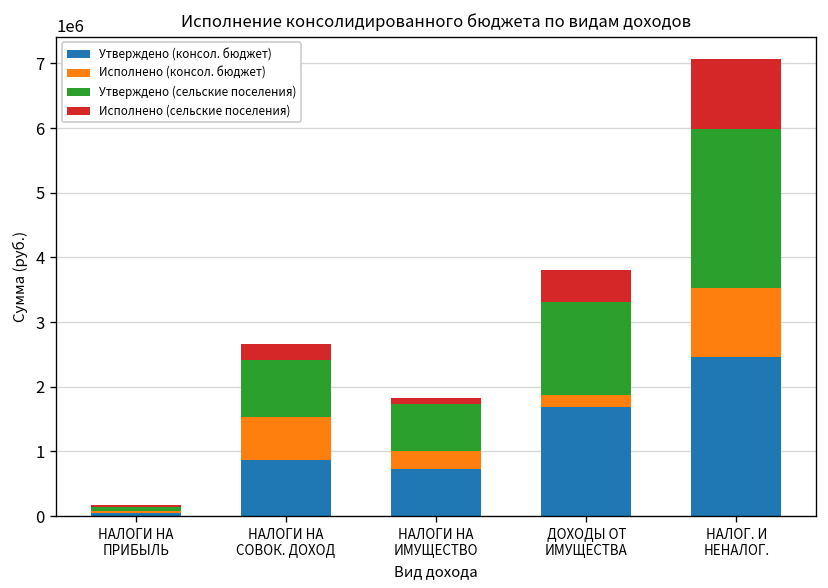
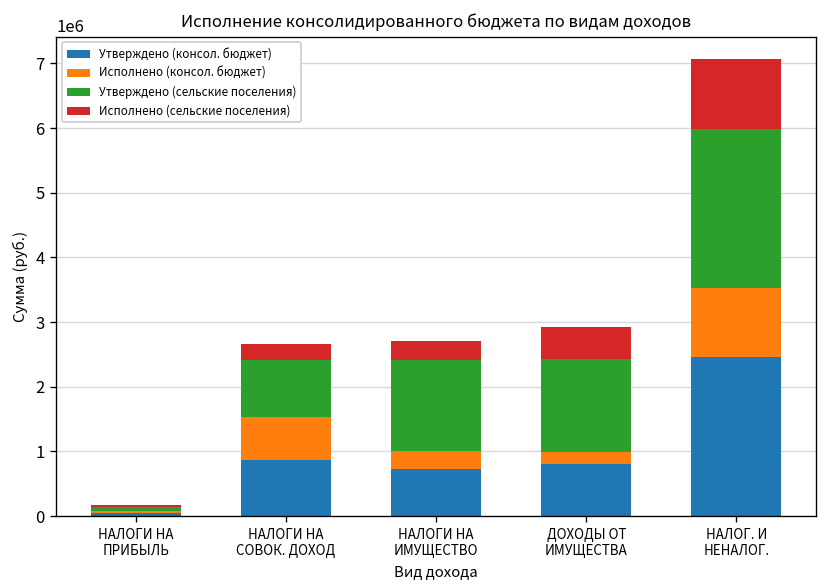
  {
    "Утверждено (консол. бюджет)": {
      "НАЛОГИ НА ПРИБЫЛЬ": 100000,
      "НАЛОГИ НА СОВОК. ДОХОД": 900000,
      "НАЛОГИ НА ИМУЩЕСТВО": 700000,
-     "ДОХОДЫ ОТ ИМУЩЕСТВА": 1700000,
+     "ДОХОДЫ ОТ ИМУЩЕСТВА": 800000,
      "НАЛОГ. И НЕНАЛОГ.": 2500000
    },
    "Исполнено (консол. бюджет)": {
      "НАЛОГИ НА СОВОК. ДОХОД": 700000,
      "НАЛОГИ НА ИМУЩЕСТВО": 300000,
      "ДОХОДЫ ОТ ИМУЩЕСТВА": 200000,
      "НАЛОГ. И НЕНАЛОГ.": 1100000
    },
    "Утверждено (сельские поселения)": {
      "НАЛОГИ НА ПРИБЫЛЬ": 100000,
      "НАЛОГИ НА СОВОК. ДОХОД": 900000,
-     "НАЛОГИ НА ИМУЩЕСТВО": 700000,
+     "НАЛОГИ НА ИМУЩЕСТВО": 1400000,
      "ДОХОДЫ ОТ ИМУЩЕСТВА": 1400000,
      "НАЛОГ. И НЕНАЛОГ.": 2500000
    },
    "Исполнено (сельские поселения)": {
      "НАЛОГИ НА СОВОК. ДОХОД": 200000,
-     "НАЛОГИ НА ИМУЩЕСТВО": 100000,
+     "НАЛОГИ НА ИМУЩЕСТВО": 300000,
      "ДОХОДЫ ОТ ИМУЩЕСТВА": 500000,
      "НАЛОГ. И НЕНАЛОГ.": 1100000
    }
  }
